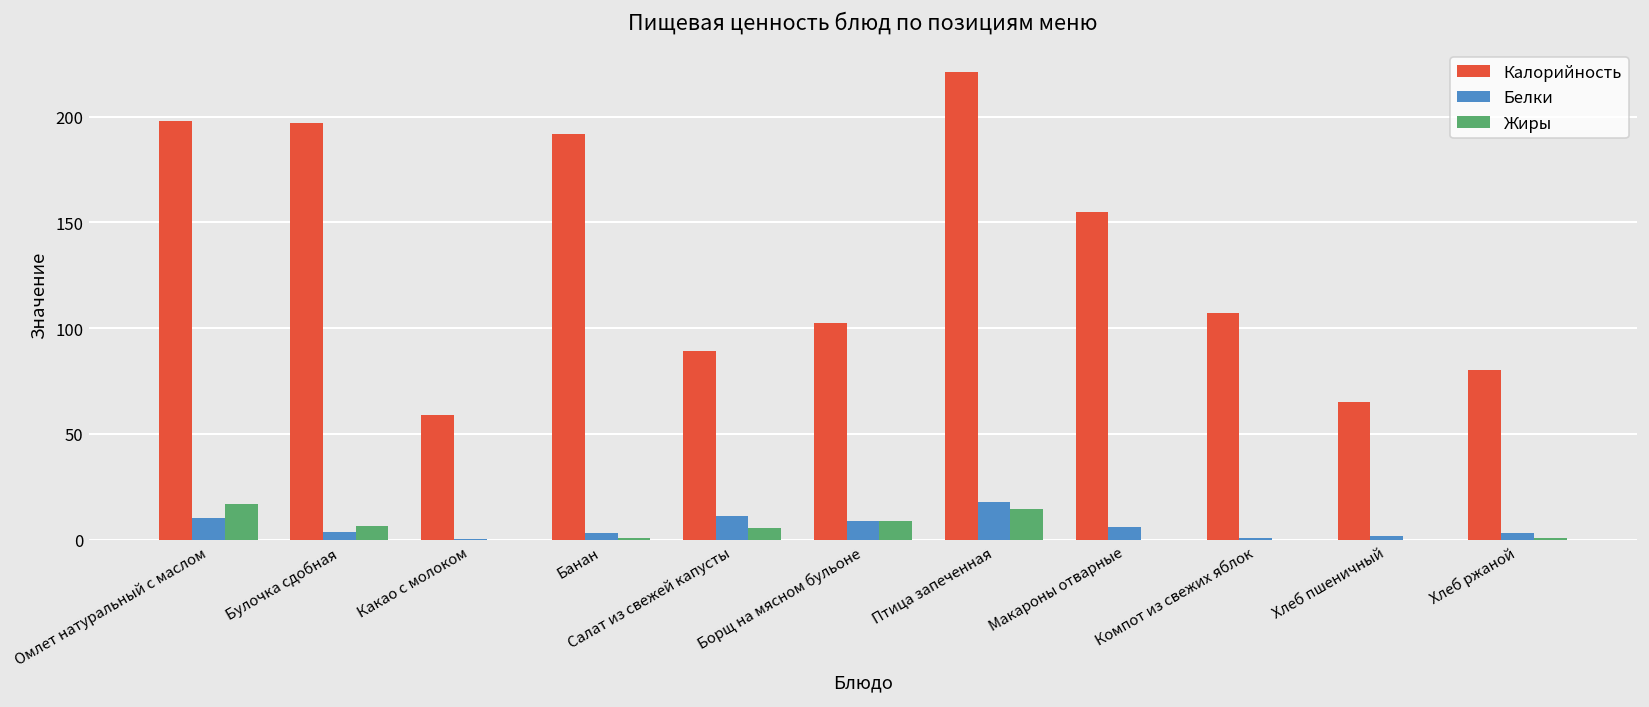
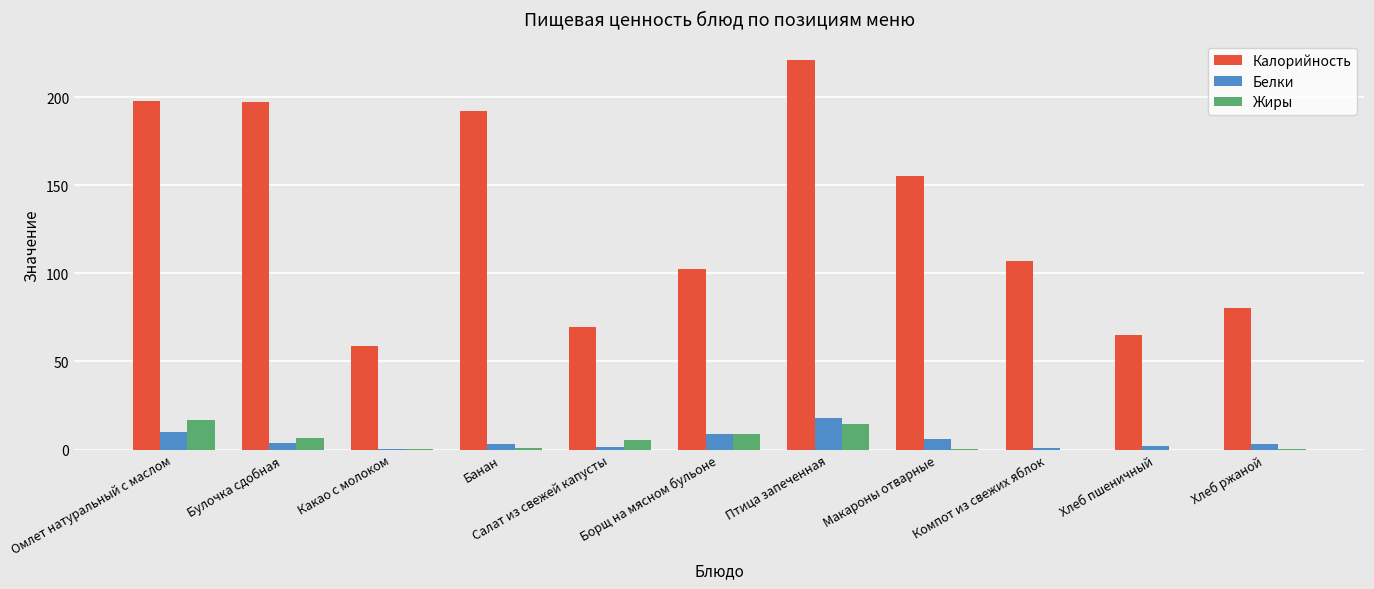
  {
    "Калорийность": {
      "Омлет натуральный с маслом": 198,
      "Булочка сдобная": 197,
      "Какао с молоком": 59,
      "Банан": 192,
-     "Салат из свежей капусты": 89,
+     "Салат из свежей капусты": 69,
      "Борщ на мясном бульоне": 103,
      "Птица запеченная": 221,
      "Макароны отварные": 155,
      "Компот из свежих яблок": 107,
      "Хлеб пшеничный": 65,
      "Хлеб ржаной": 80
    },
    "Белки": {
      "Омлет натуральный с маслом": 10,
      "Булочка сдобная": 4,
      "Банан": 3,
-     "Салат из свежей капусты": 11,
+     "Салат из свежей капусты": 1,
      "Борщ на мясном бульоне": 9,
      "Птица запеченная": 18,
      "Макароны отварные": 6,
      "Хлеб пшеничный": 2,
      "Хлеб ржаной": 3
    },
    "Жиры": {
      "Омлет натуральный с маслом": 17,
      "Булочка сдобная": 7,
      "Салат из свежей капусты": 5,
      "Борщ на мясном бульоне": 9,
      "Птица запеченная": 15,
      "Компот из свежих яблок": 0,
      "Хлеб пшеничный": 0
    }
  }
